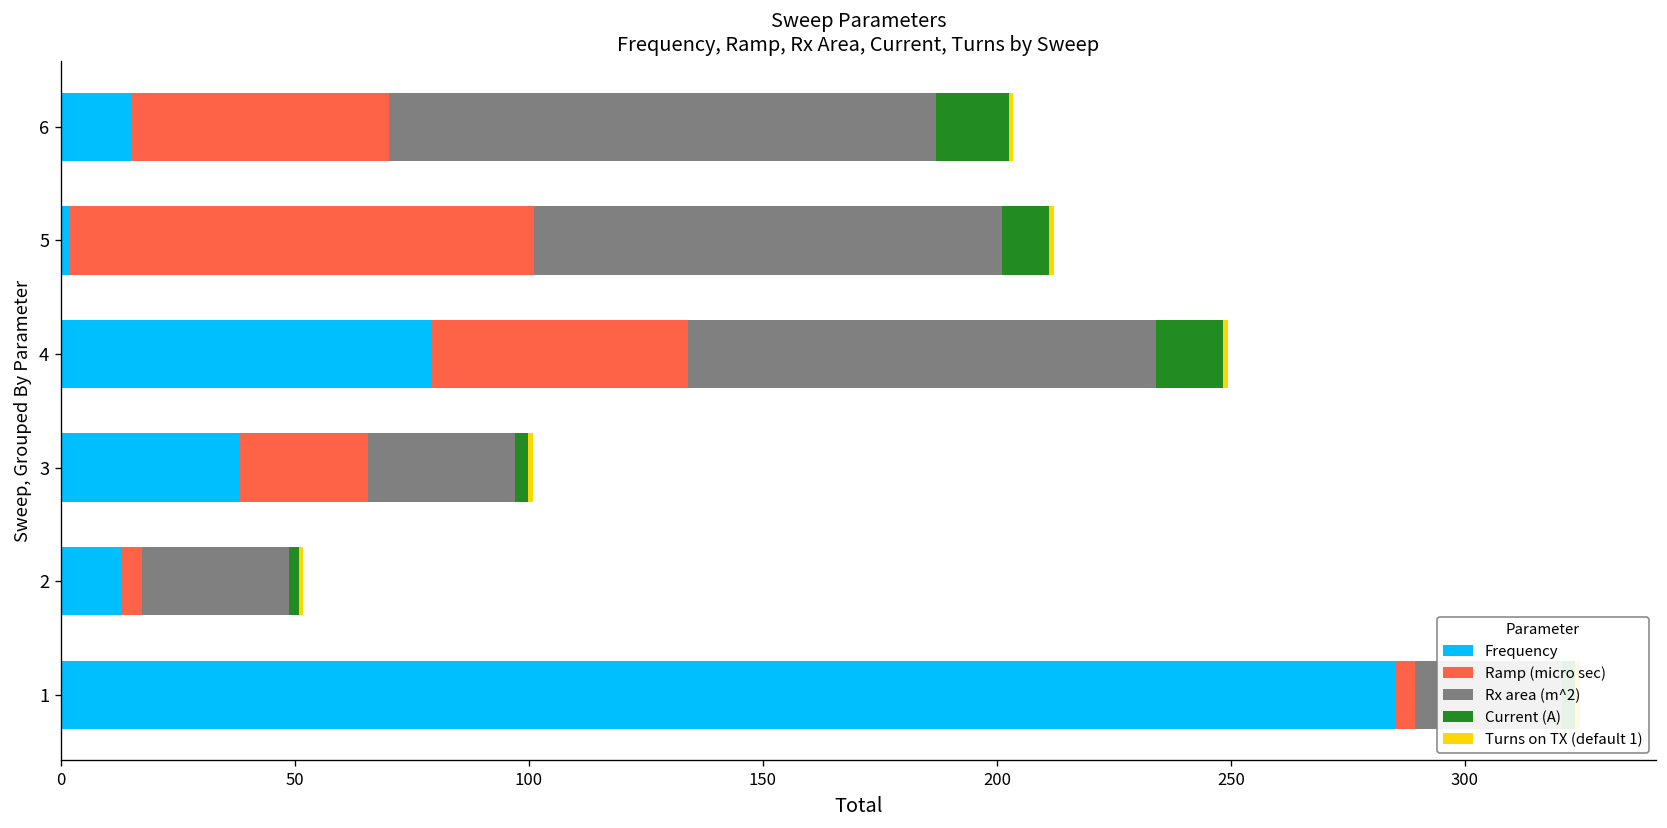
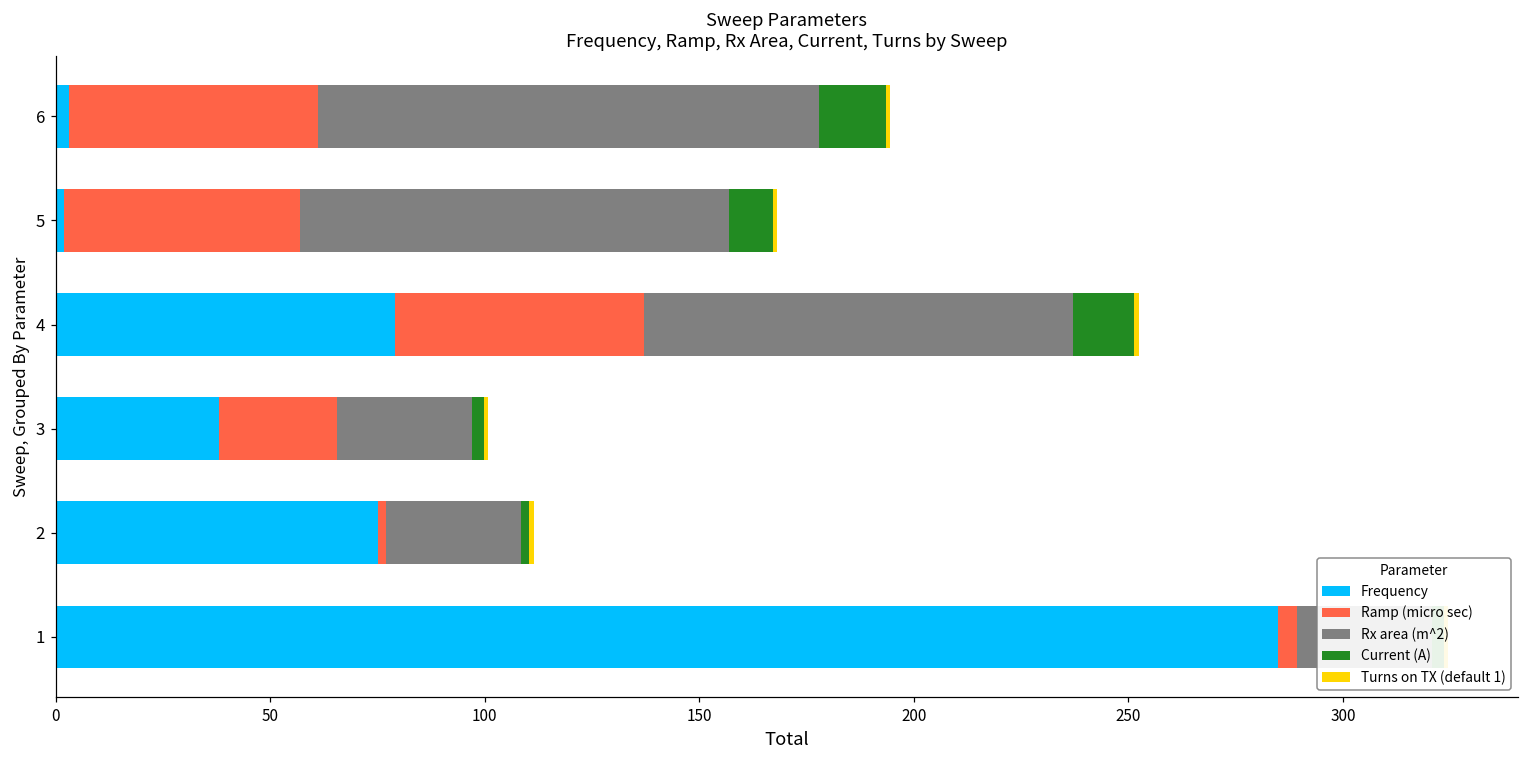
  {
    "Frequency": {
-     "6": 15,
+     "6": 3,
      "5": 2,
      "4": 79,
      "3": 38,
-     "2": 13,
+     "2": 75,
      "1": 285
    },
    "Ramp (micro sec)": {
-     "6": 55,
-     "5": 99,
-     "4": 55,
+     "6": 58,
+     "5": 55,
+     "4": 58,
      "3": 28,
-     "2": 4,
+     "2": 2,
      "1": 4
    },
    "Rx area (m^2)": {
      "6": 117,
      "5": 100,
      "4": 100,
      "3": 31,
      "2": 31
    },
    "Current (A)": {
      "6": 16,
      "5": 10,
      "4": 14,
      "3": 3,
      "2": 2
    },
    "Turns on TX (default 1)": {
      "6": 1,
      "5": 1,
      "4": 1,
      "3": 1,
      "2": 1
    }
  }
